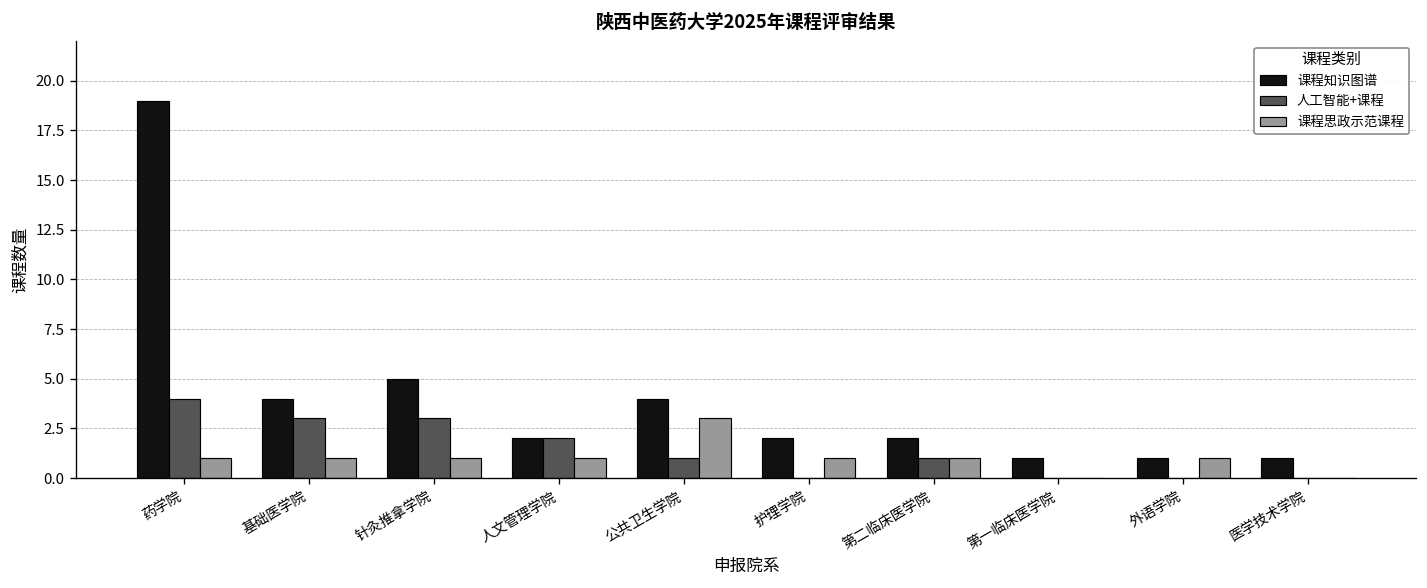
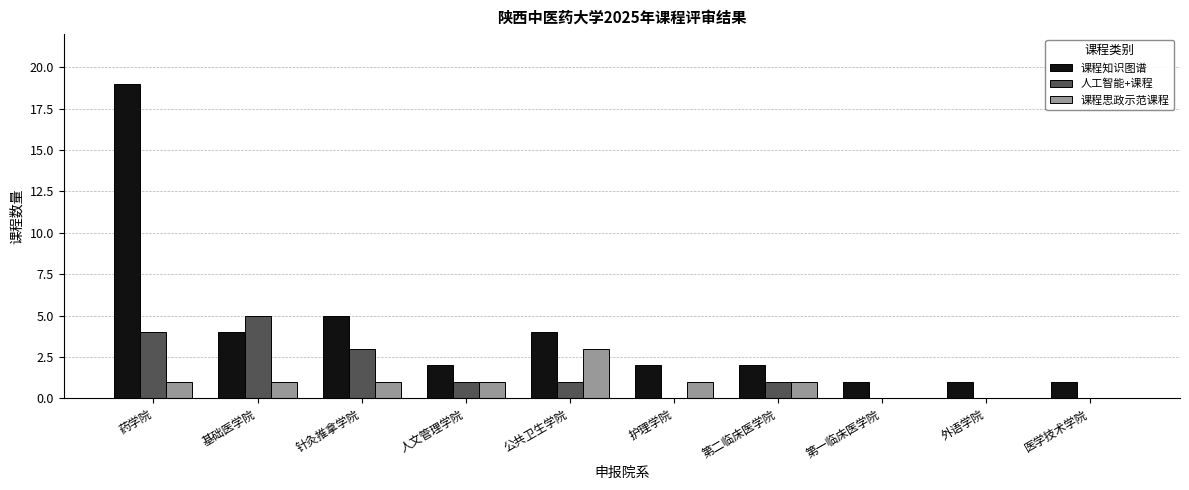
  {
    "课程知识图谱": {
      "药学院": 19,
      "基础医学院": 4,
      "针灸推拿学院": 5,
      "人文管理学院": 2,
      "公共卫生学院": 4,
      "护理学院": 2,
      "第二临床医学院": 2,
      "第一临床医学院": 1,
      "外语学院": 1,
      "医学技术学院": 1
    },
    "人工智能+课程": {
      "药学院": 4,
-     "基础医学院": 3,
+     "基础医学院": 5,
      "针灸推拿学院": 3,
-     "人文管理学院": 2,
+     "人文管理学院": 1,
      "公共卫生学院": 1,
      "护理学院": 0,
      "第二临床医学院": 1,
      "第一临床医学院": 0,
      "外语学院": 0,
      "医学技术学院": 0
    },
    "课程思政示范课程": {
      "药学院": 1,
      "基础医学院": 1,
      "针灸推拿学院": 1,
      "人文管理学院": 1,
      "公共卫生学院": 3,
      "护理学院": 1,
      "第二临床医学院": 1,
      "第一临床医学院": 0,
-     "外语学院": 1,
+     "外语学院": 0,
      "医学技术学院": 0
    }
  }
